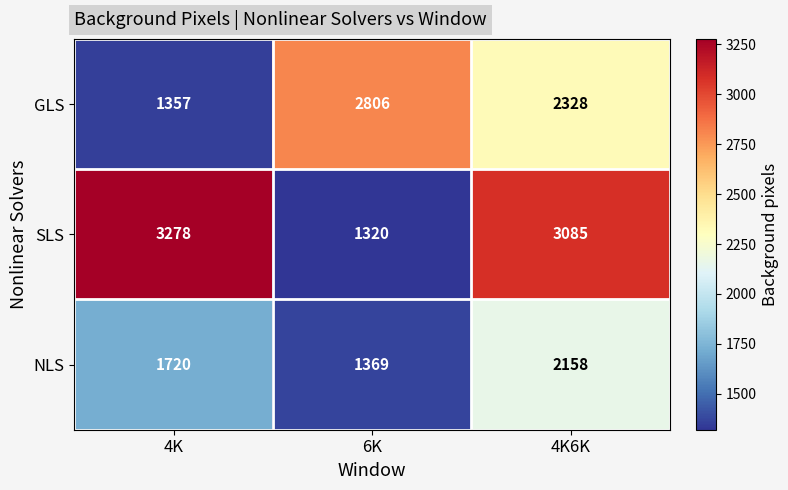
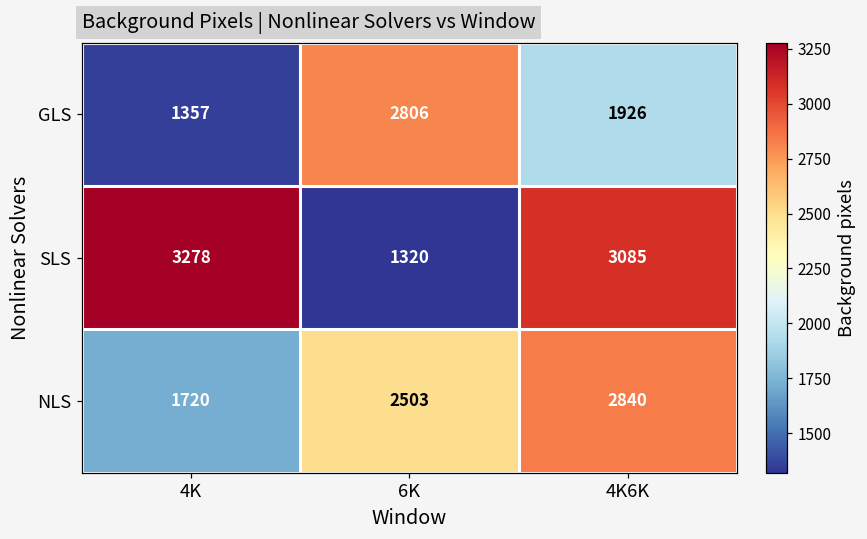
  {
    "GLS": {
      "4K": 1357,
      "6K": 2806,
-     "4K6K": 2328
+     "4K6K": 1926
    },
    "SLS": {
      "4K": 3278,
      "6K": 1320,
      "4K6K": 3085
    },
    "NLS": {
      "4K": 1720,
-     "6K": 1369,
-     "4K6K": 2158
+     "6K": 2503,
+     "4K6K": 2840
    }
  }
